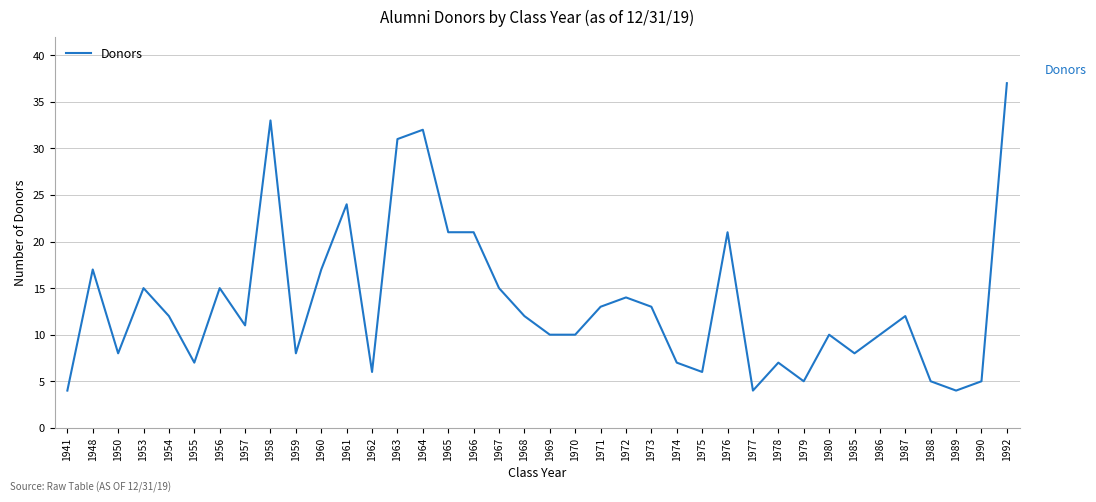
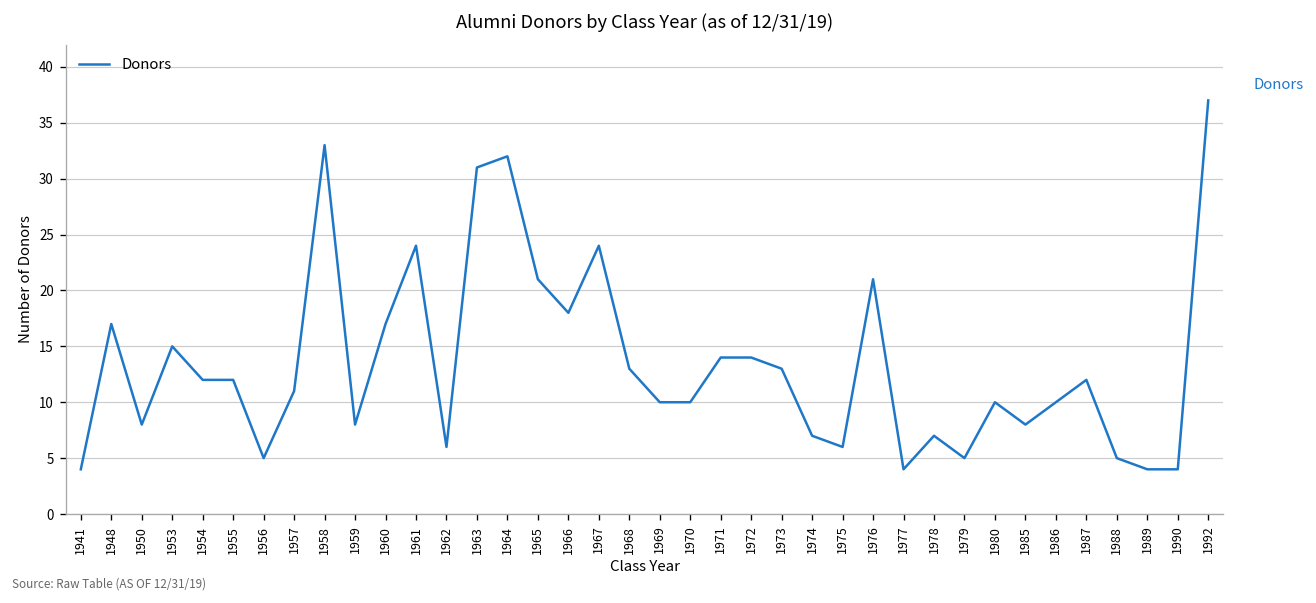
  {
    "1941": 4,
    "1948": 17,
    "1950": 8,
    "1953": 15,
    "1954": 12,
-   "1955": 7,
-   "1956": 15,
+   "1955": 12,
+   "1956": 5,
    "1957": 11,
    "1958": 33,
    "1959": 8,
    "1960": 17,
    "1961": 24,
    "1962": 6,
    "1963": 31,
    "1964": 32,
    "1965": 21,
-   "1966": 21,
-   "1967": 15,
-   "1968": 12,
+   "1966": 18,
+   "1967": 24,
+   "1968": 13,
    "1969": 10,
    "1970": 10,
-   "1971": 13,
+   "1971": 14,
    "1972": 14,
    "1973": 13,
    "1974": 7,
    "1975": 6,
    "1976": 21,
    "1977": 4,
    "1978": 7,
    "1979": 5,
    "1980": 10,
    "1985": 8,
    "1986": 10,
    "1987": 12,
    "1988": 5,
    "1989": 4,
-   "1990": 5,
+   "1990": 4,
    "1992": 37
  }
